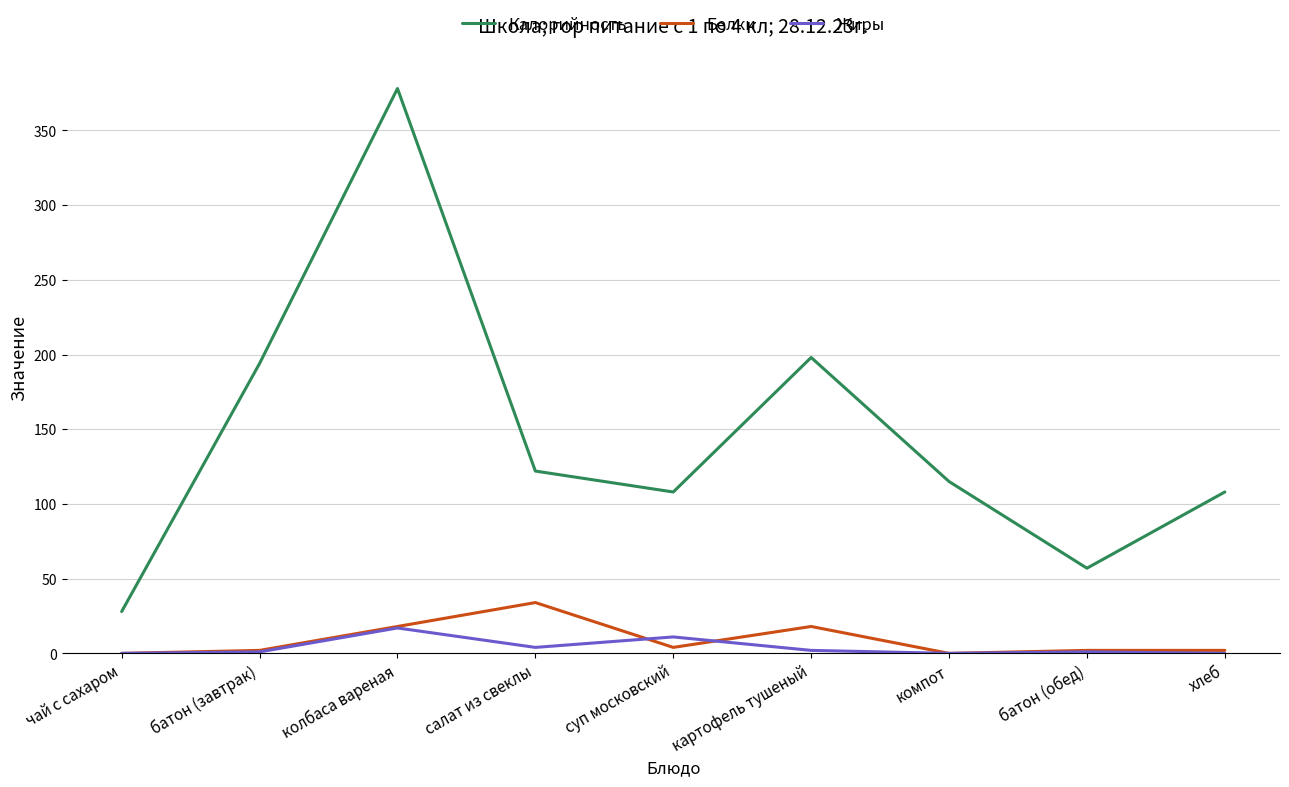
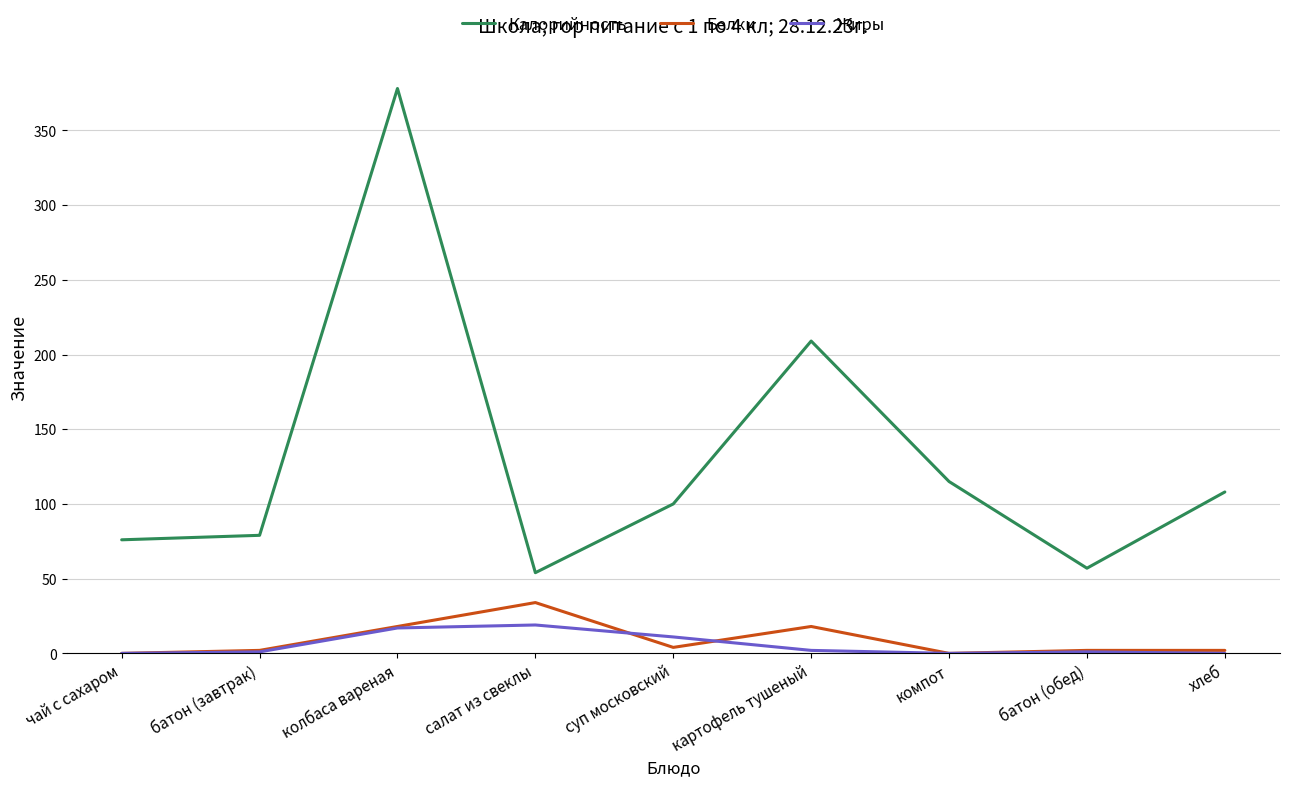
  {
    "Калорийность": {
-     "чай с сахаром": 28,
-     "батон (завтрак)": 194,
+     "чай с сахаром": 76,
+     "батон (завтрак)": 79,
      "колбаса вареная": 378,
-     "салат из свеклы": 122,
-     "суп московский": 108,
-     "картофель тушеный": 198,
+     "салат из свеклы": 54,
+     "суп московский": 100,
+     "картофель тушеный": 209,
      "компот": 115,
      "батон (обед)": 57,
      "хлеб": 108
    },
    "Белки": {
      "салат из свеклы": 34,
      "суп московский": 4,
      "картофель тушеный": 18,
      "хлеб": 2
    },
    "Жиры": {
-     "салат из свеклы": 4,
+     "салат из свеклы": 19,
      "суп московский": 11,
      "картофель тушеный": 2,
      "хлеб": 0
    }
  }
